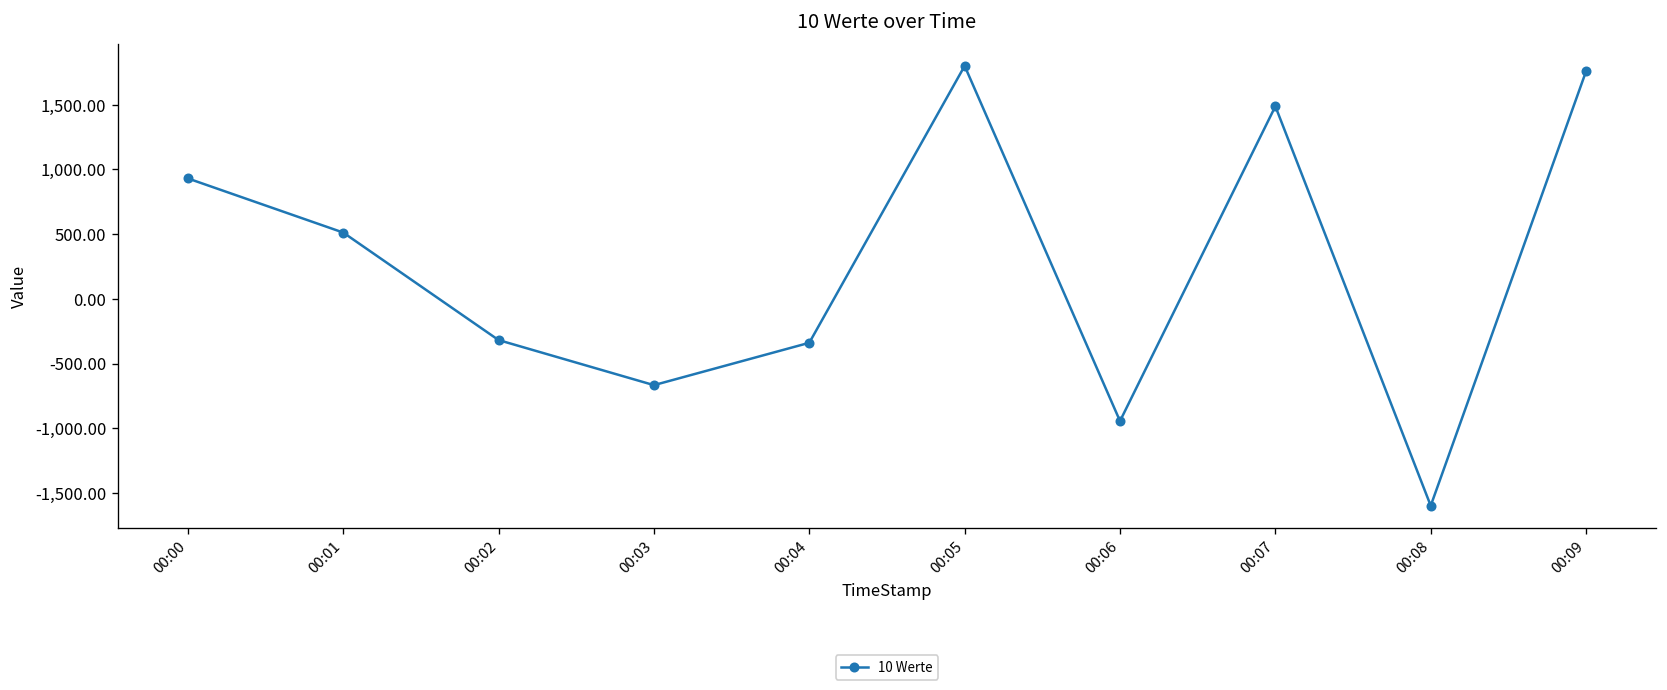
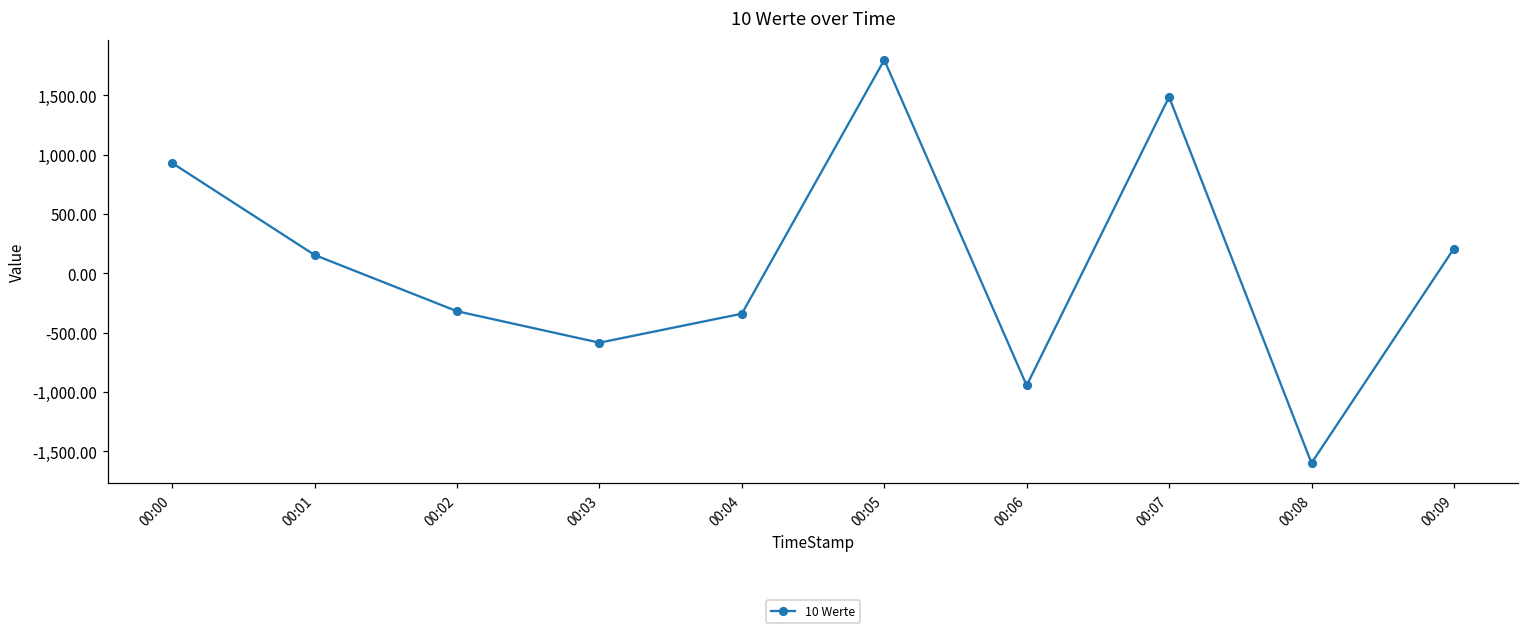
  {
    "00:00": "930",
-   "00:01": "510",
+   "00:01": "160",
    "00:02": "-320",
-   "00:03": "-670",
+   "00:03": "-580",
    "00:04": "-340",
    "00:05": "1,800",
    "00:06": "-940",
    "00:07": "1,490",
    "00:08": "-1,600",
-   "00:09": "1,760"
+   "00:09": "210"
  }
